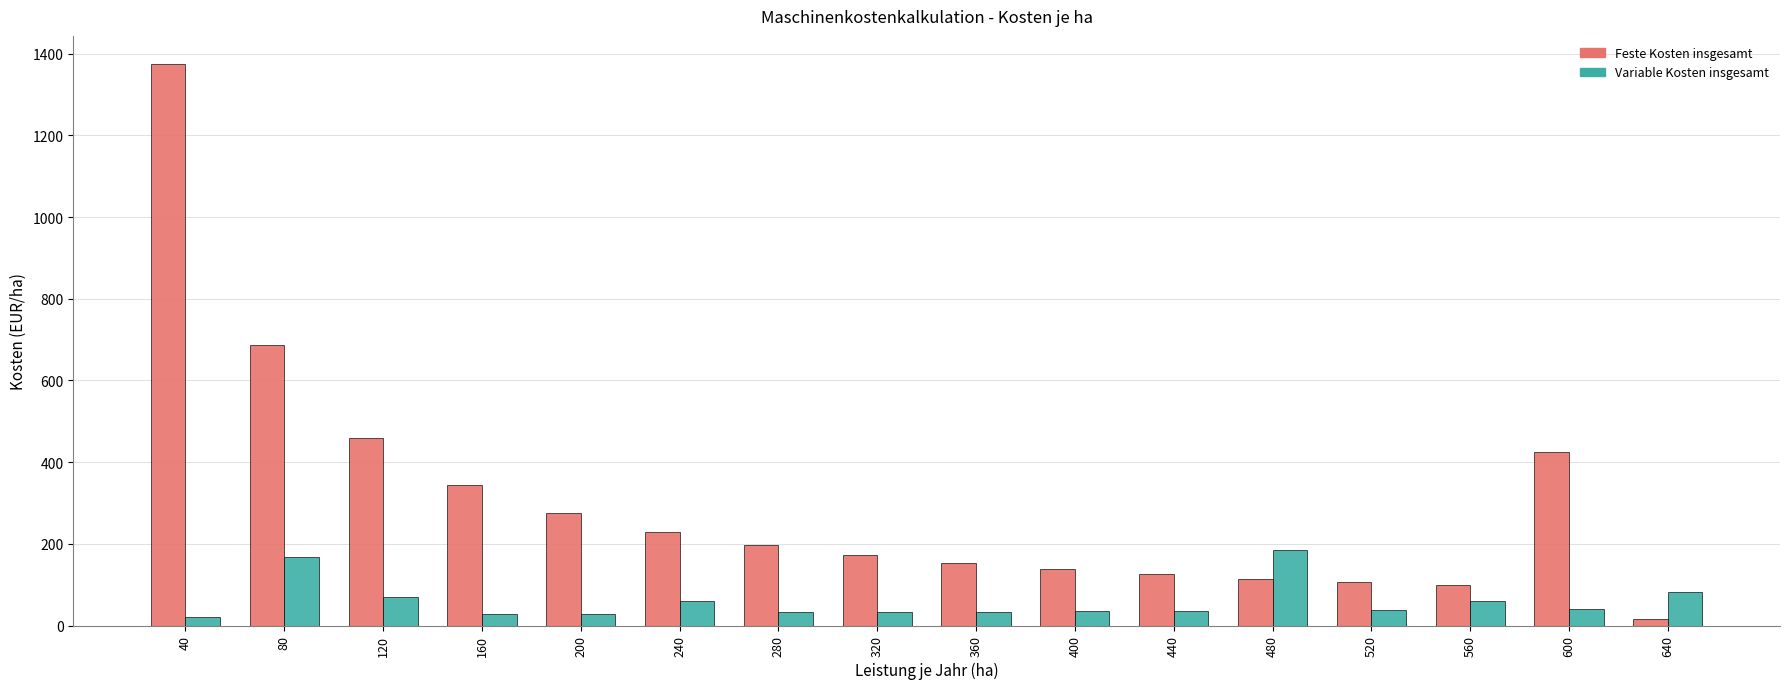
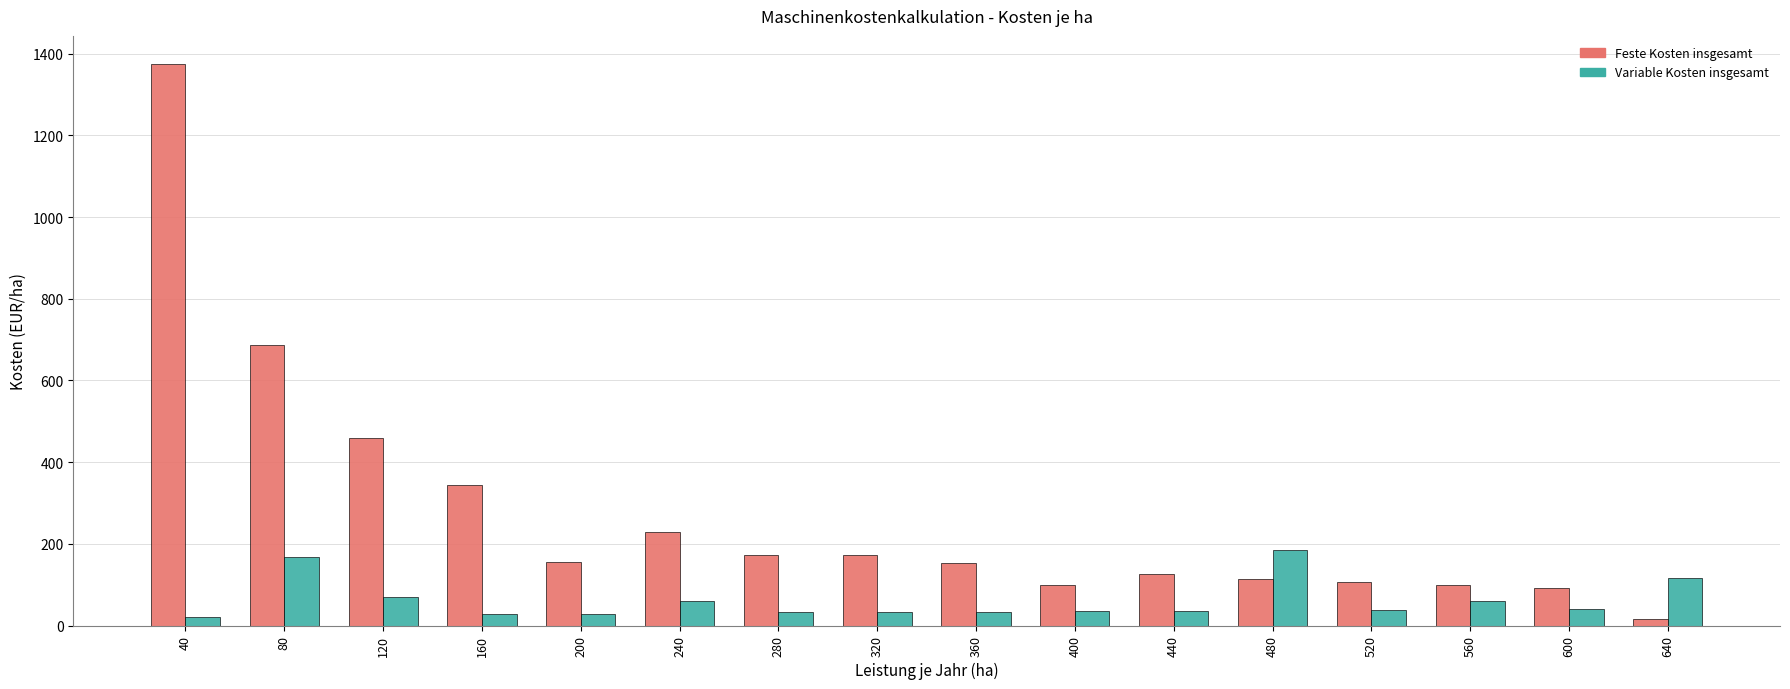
  {
    "Feste Kosten insgesamt": {
      "40": 1380,
      "80": 690,
      "120": 460,
      "160": 340,
-     "200": 280,
+     "200": 160,
      "240": 230,
-     "280": 200,
+     "280": 170,
      "320": 170,
      "360": 150,
-     "400": 140,
+     "400": 100,
      "440": 130,
      "480": 110,
      "520": 110,
      "560": 100,
-     "600": 430,
+     "600": 90,
      "640": 20
    },
    "Variable Kosten insgesamt": {
      "40": 20,
      "80": 170,
      "120": 70,
      "160": 30,
      "200": 30,
      "240": 60,
      "280": 30,
      "320": 30,
      "360": 30,
      "400": 40,
      "440": 40,
      "480": 190,
      "520": 40,
      "560": 60,
      "600": 40,
-     "640": 80
+     "640": 120
    }
  }
